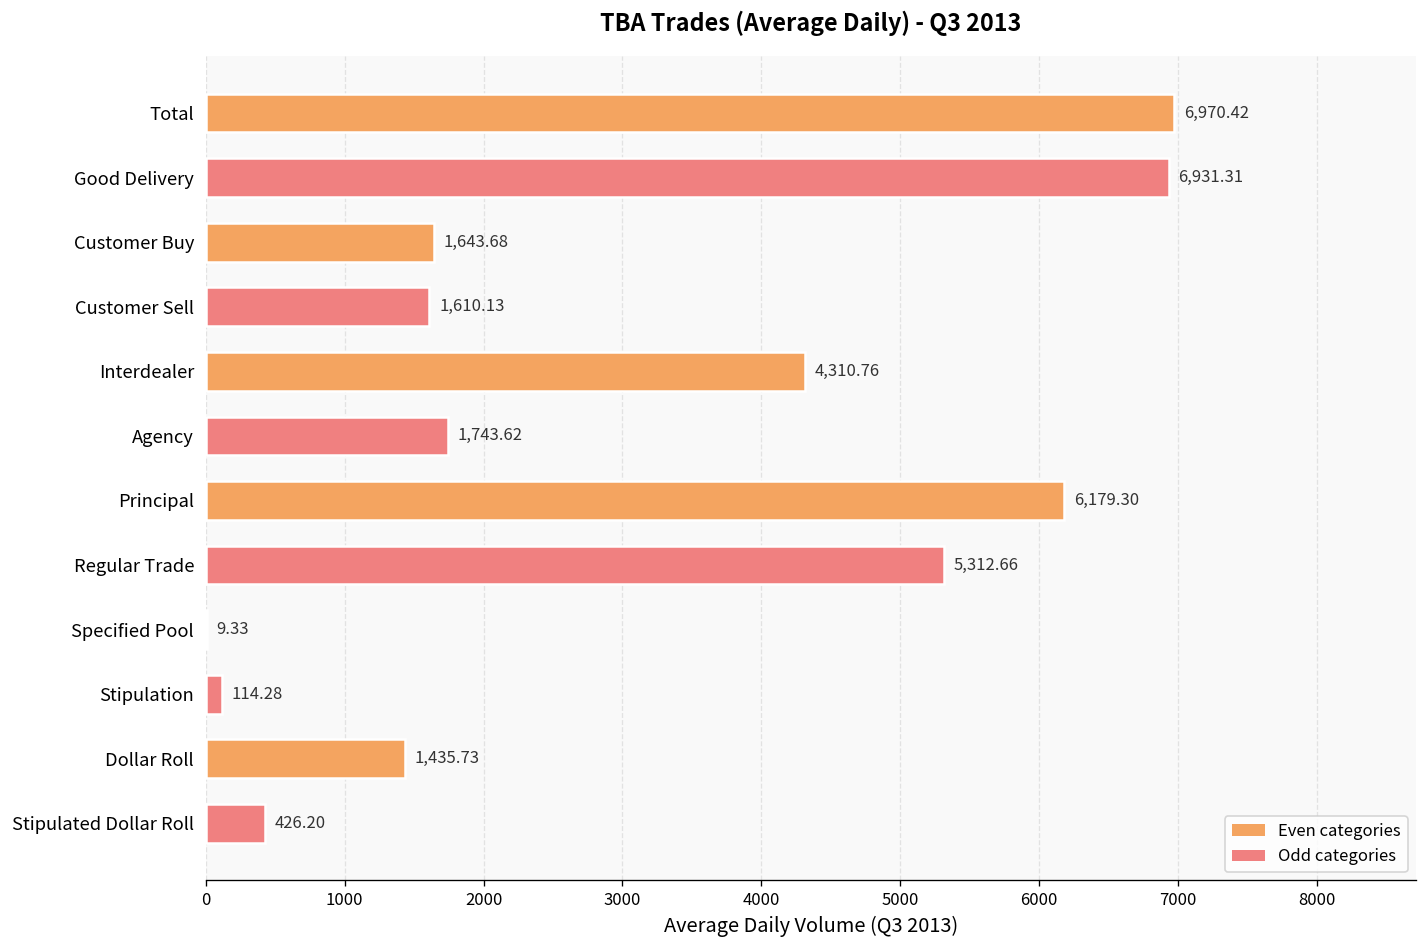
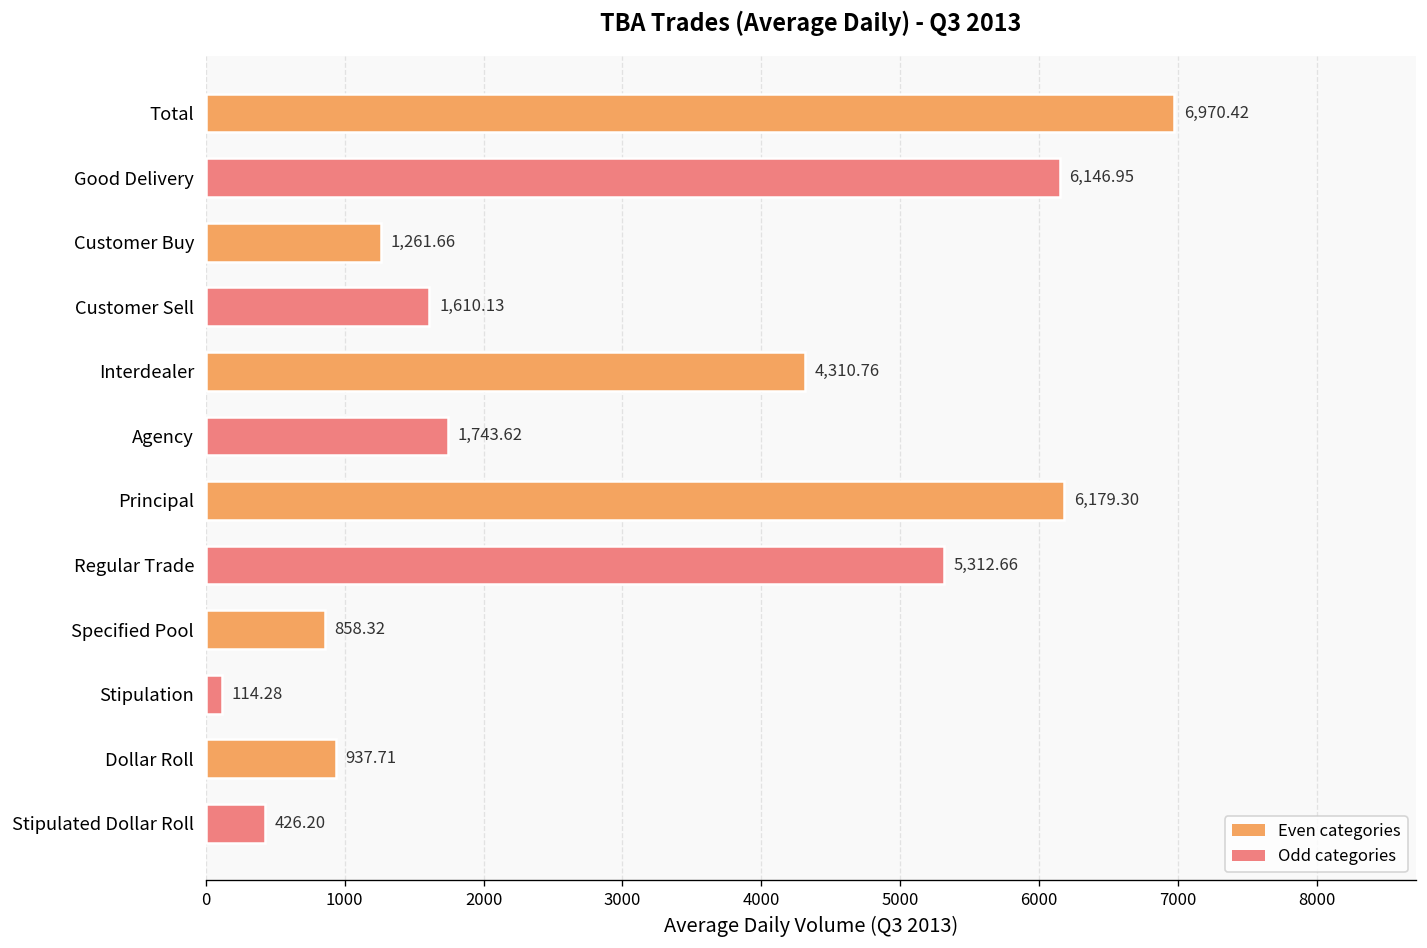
  {
    "Total": "6,970.42",
-   "Good Delivery": "6,931.31",
-   "Customer Buy": "1,643.68",
+   "Good Delivery": "6,146.95",
+   "Customer Buy": "1,261.66",
    "Customer Sell": "1,610.13",
    "Interdealer": "4,310.76",
    "Agency": "1,743.62",
    "Principal": "6,179.30",
    "Regular Trade": "5,312.66",
-   "Specified Pool": "9.33",
+   "Specified Pool": "858.32",
    "Stipulation": "114.28",
-   "Dollar Roll": "1,435.73",
+   "Dollar Roll": "937.71",
    "Stipulated Dollar Roll": "426.20"
  }
